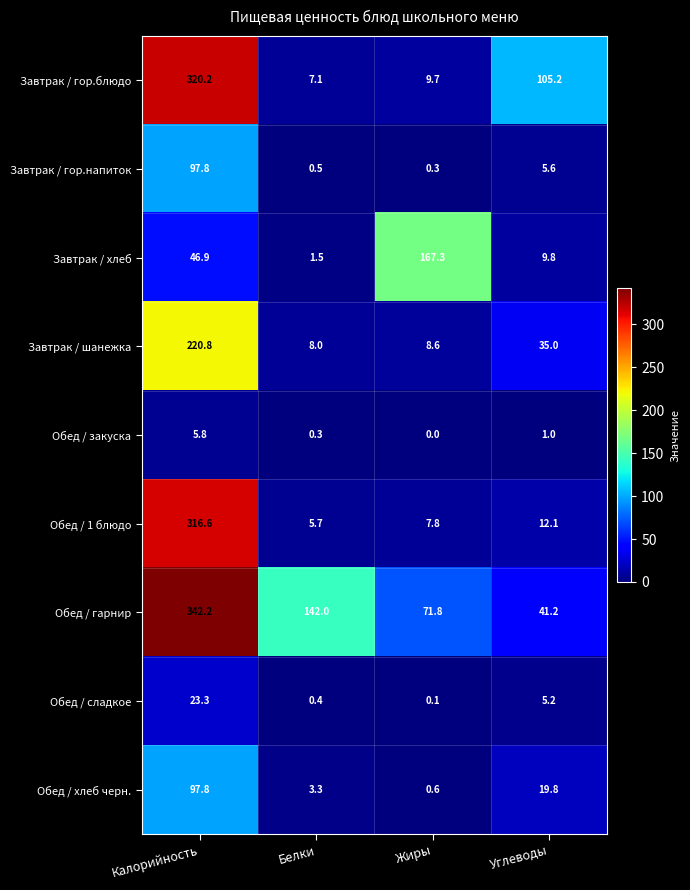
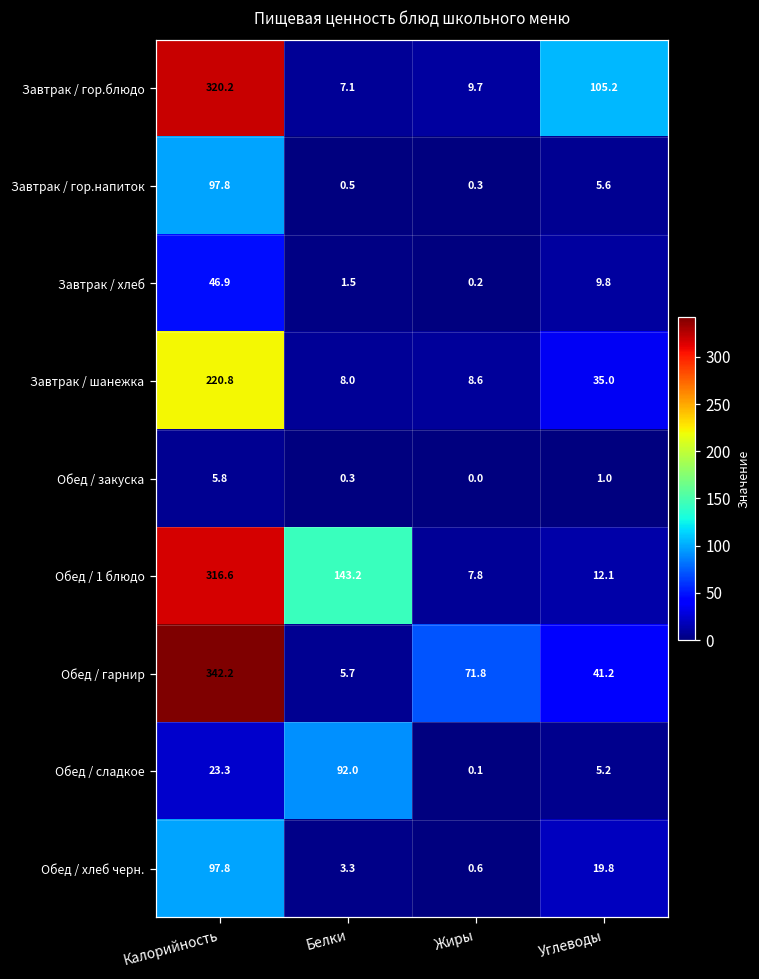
  {
    "Завтрак / гор.блюдо": {
      "Калорийность": 320.2,
      "Белки": 7.1,
      "Жиры": 9.7,
      "Углеводы": 105.2
    },
    "Завтрак / гор.напиток": {
      "Калорийность": 97.8,
      "Белки": 0.5,
      "Жиры": 0.3,
      "Углеводы": 5.6
    },
    "Завтрак / хлеб": {
      "Калорийность": 46.9,
      "Белки": 1.5,
-     "Жиры": 167.3,
+     "Жиры": 0.2,
      "Углеводы": 9.8
    },
    "Завтрак / шанежка": {
      "Калорийность": 220.8,
      "Белки": 8.0,
      "Жиры": 8.6,
      "Углеводы": 35.0
    },
    "Обед / закуска": {
      "Калорийность": 5.8,
      "Белки": 0.3,
      "Жиры": 0.0,
      "Углеводы": 1.0
    },
    "Обед / 1 блюдо": {
      "Калорийность": 316.6,
-     "Белки": 5.7,
+     "Белки": 143.2,
      "Жиры": 7.8,
      "Углеводы": 12.1
    },
    "Обед / гарнир": {
      "Калорийность": 342.2,
-     "Белки": 142.0,
+     "Белки": 5.7,
      "Жиры": 71.8,
      "Углеводы": 41.2
    },
    "Обед / сладкое": {
      "Калорийность": 23.3,
-     "Белки": 0.4,
+     "Белки": 92.0,
      "Жиры": 0.1,
      "Углеводы": 5.2
    },
    "Обед / хлеб черн.": {
      "Калорийность": 97.8,
      "Белки": 3.3,
      "Жиры": 0.6,
      "Углеводы": 19.8
    }
  }
